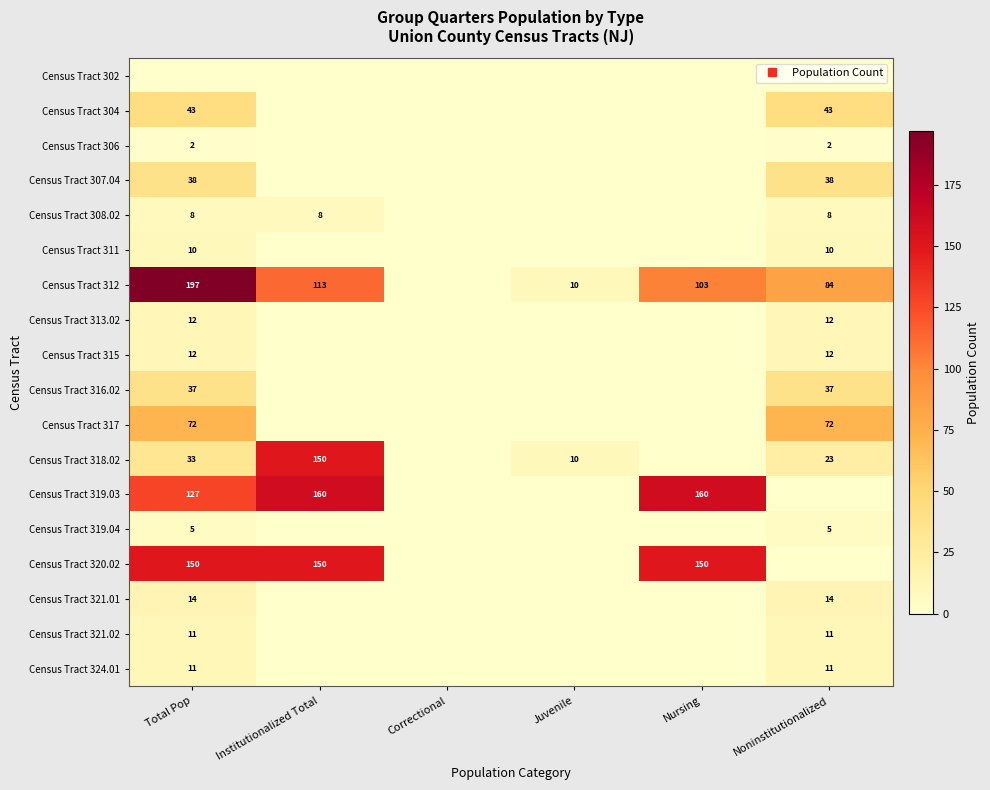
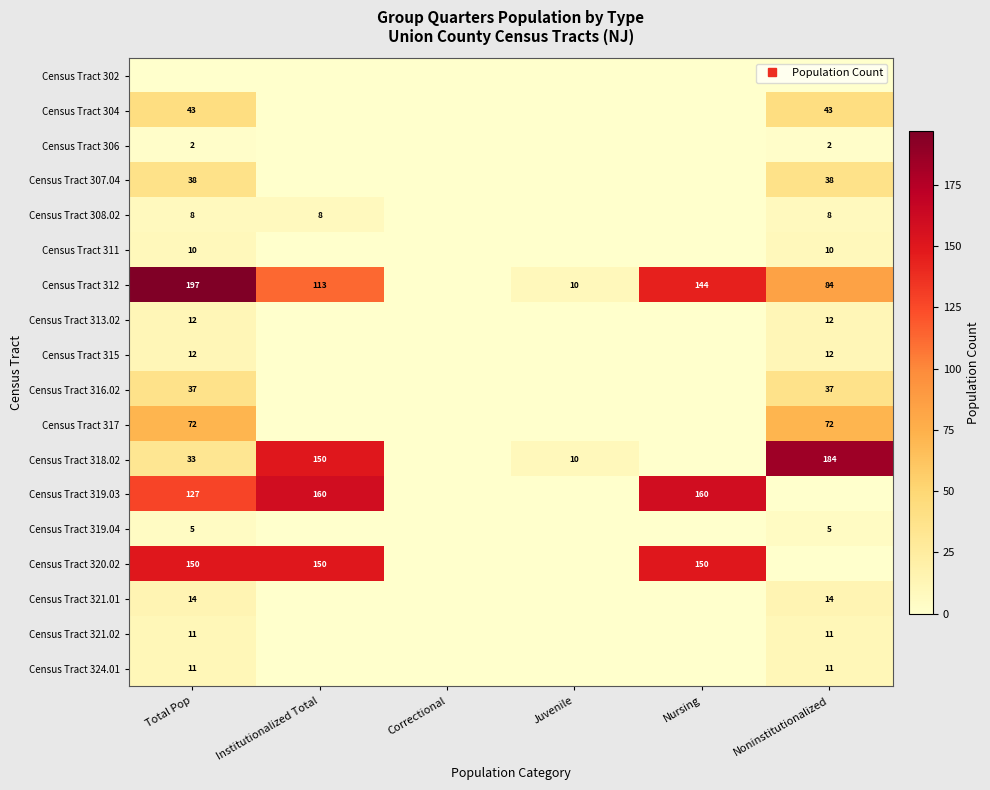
  {
    "Census Tract 304": {
      "Total Pop": 43,
      "Noninstitutionalized": 43
    },
    "Census Tract 306": {
      "Total Pop": 2,
      "Noninstitutionalized": 2
    },
    "Census Tract 307.04": {
      "Total Pop": 38,
      "Noninstitutionalized": 38
    },
    "Census Tract 308.02": {
      "Total Pop": 8,
      "Institutionalized Total": 8,
      "Noninstitutionalized": 8
    },
    "Census Tract 311": {
      "Total Pop": 10,
      "Noninstitutionalized": 10
    },
    "Census Tract 312": {
      "Total Pop": 197,
      "Institutionalized Total": 113,
      "Juvenile": 10,
-     "Nursing": 103,
+     "Nursing": 144,
      "Noninstitutionalized": 84
    },
    "Census Tract 313.02": {
      "Total Pop": 12,
      "Noninstitutionalized": 12
    },
    "Census Tract 315": {
      "Total Pop": 12,
      "Noninstitutionalized": 12
    },
    "Census Tract 316.02": {
      "Total Pop": 37,
      "Noninstitutionalized": 37
    },
    "Census Tract 317": {
      "Total Pop": 72,
      "Noninstitutionalized": 72
    },
    "Census Tract 318.02": {
      "Total Pop": 33,
      "Institutionalized Total": 150,
      "Juvenile": 10,
-     "Noninstitutionalized": 23
+     "Noninstitutionalized": 184
    },
    "Census Tract 319.03": {
      "Total Pop": 127,
      "Institutionalized Total": 160,
      "Nursing": 160
    },
    "Census Tract 319.04": {
      "Total Pop": 5,
      "Noninstitutionalized": 5
    },
    "Census Tract 320.02": {
      "Total Pop": 150,
      "Institutionalized Total": 150,
      "Nursing": 150
    },
    "Census Tract 321.01": {
      "Total Pop": 14,
      "Noninstitutionalized": 14
    },
    "Census Tract 321.02": {
      "Total Pop": 11,
      "Noninstitutionalized": 11
    },
    "Census Tract 324.01": {
      "Total Pop": 11,
      "Noninstitutionalized": 11
    }
  }
